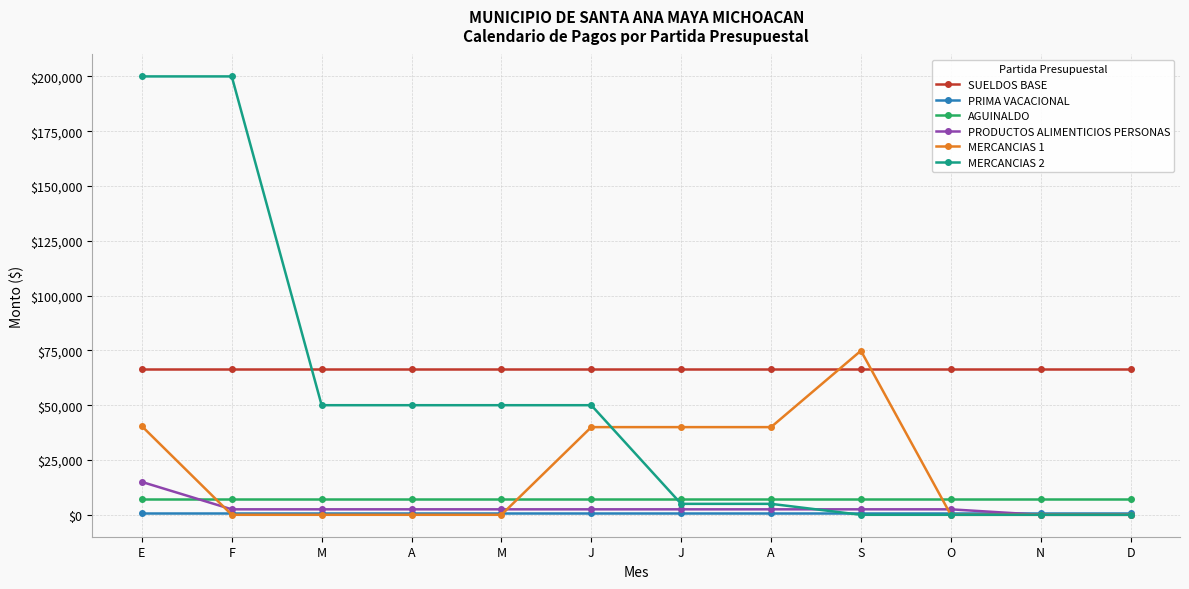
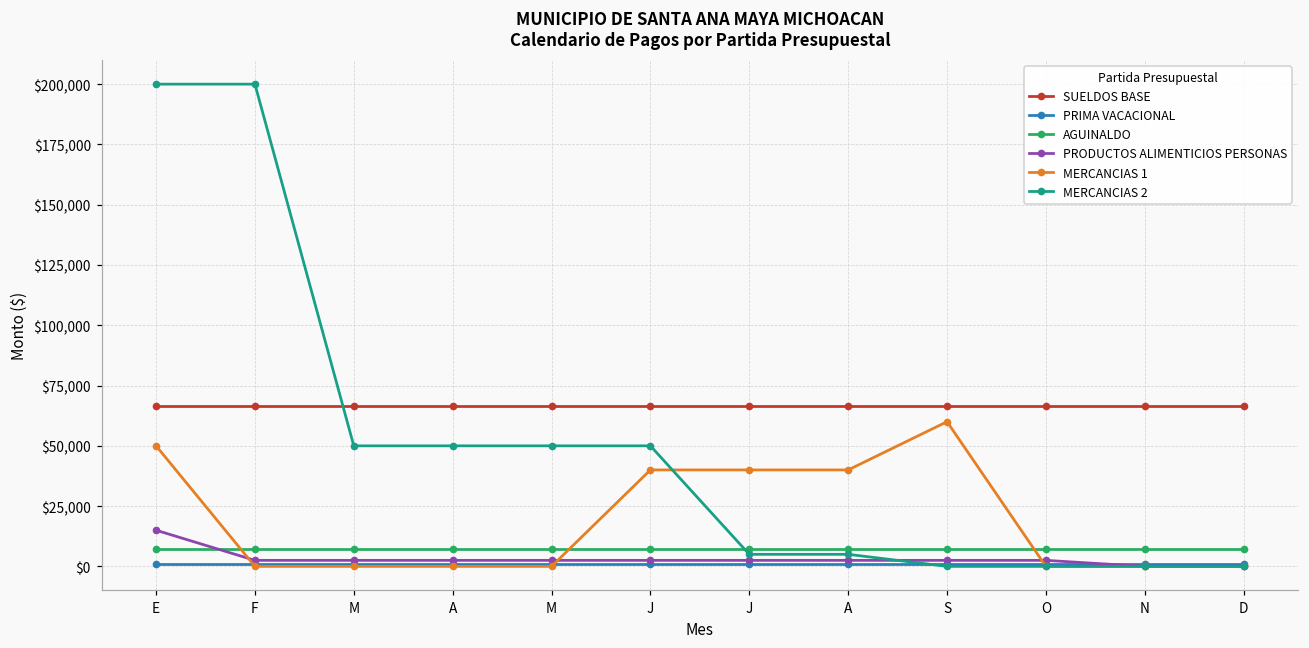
  {
    "SUELDOS BASE": {
      "E": "$67,000",
      "F": "$67,000",
      "S": "$67,000",
      "O": "$67,000",
      "N": "$67,000",
      "D": "$67,000"
    },
    "PRIMA VACACIONAL": {
      "E": "$1,000"
    },
    "PRODUCTOS ALIMENTICIOS PERSONAS": {
      "E": "$15,000",
      "F": "$3,000",
      "S": "$3,000",
      "O": "$3,000"
    },
    "MERCANCIAS 1": {
-     "E": "$40,000",
-     "S": "$75,000"
+     "E": "$50,000",
+     "S": "$60,000"
    }
  }
